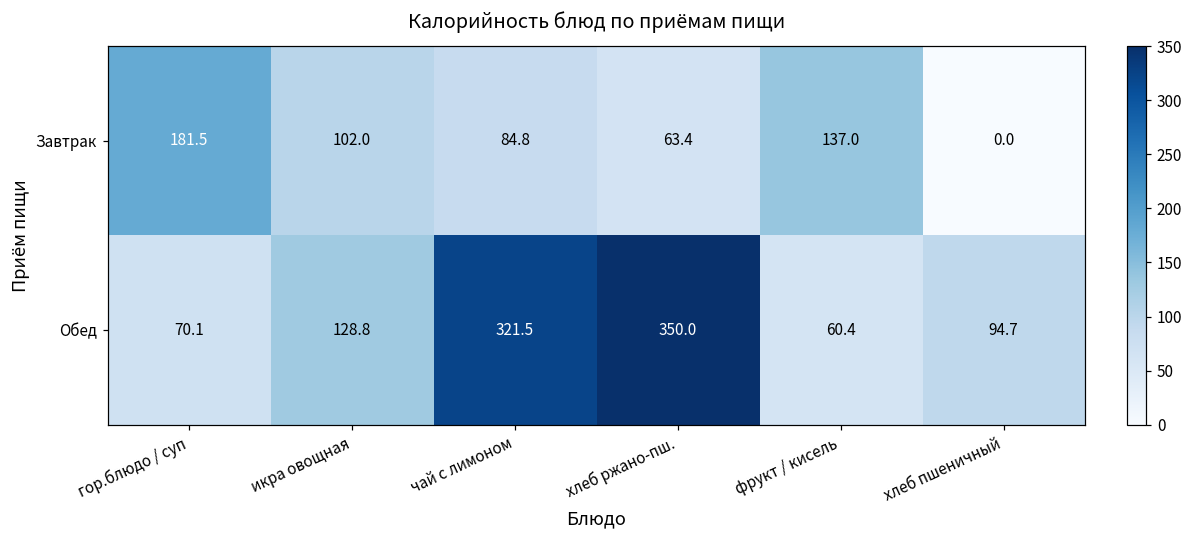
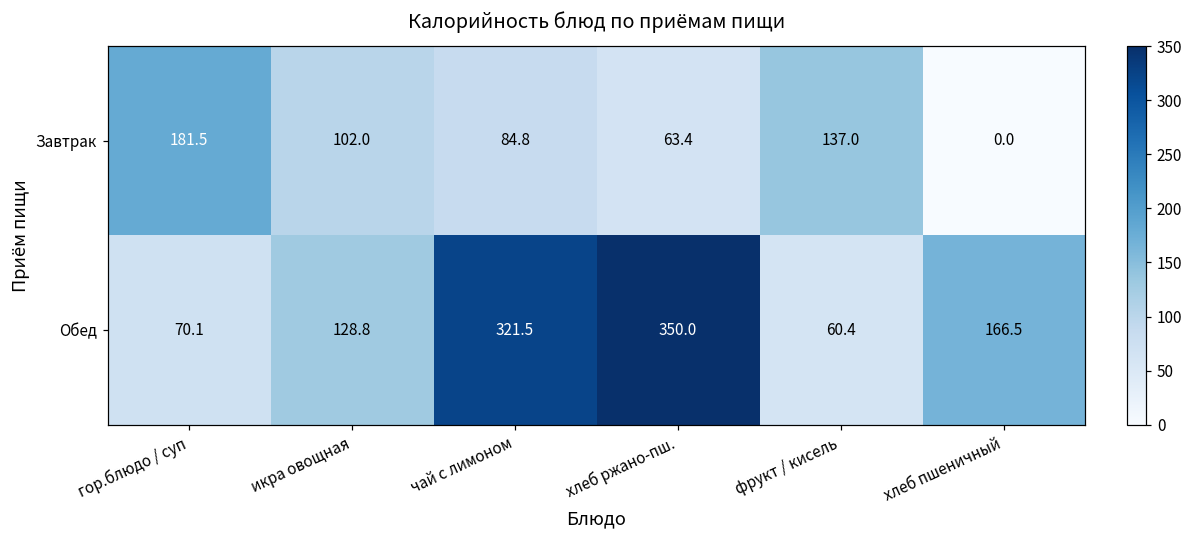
  {
    "Завтрак": {
      "гор.блюдо / суп": 181.5,
      "икра овощная": 102.0,
      "чай с лимоном": 84.8,
      "хлеб ржано-пш.": 63.4,
      "фрукт / кисель": 137.0,
      "хлеб пшеничный": 0.0
    },
    "Обед": {
      "гор.блюдо / суп": 70.1,
      "икра овощная": 128.8,
      "чай с лимоном": 321.5,
      "хлеб ржано-пш.": 350.0,
      "фрукт / кисель": 60.4,
-     "хлеб пшеничный": 94.7
+     "хлеб пшеничный": 166.5
    }
  }
